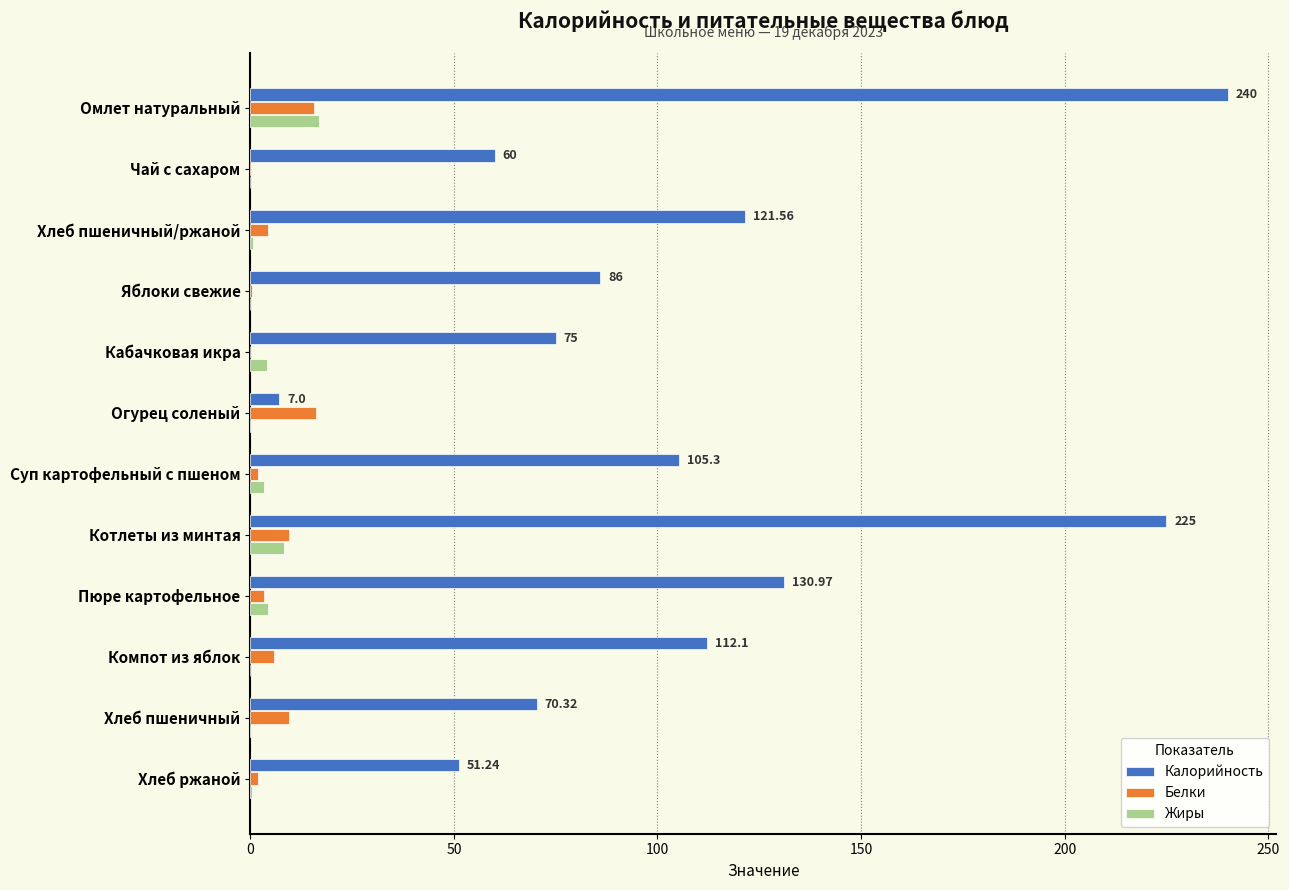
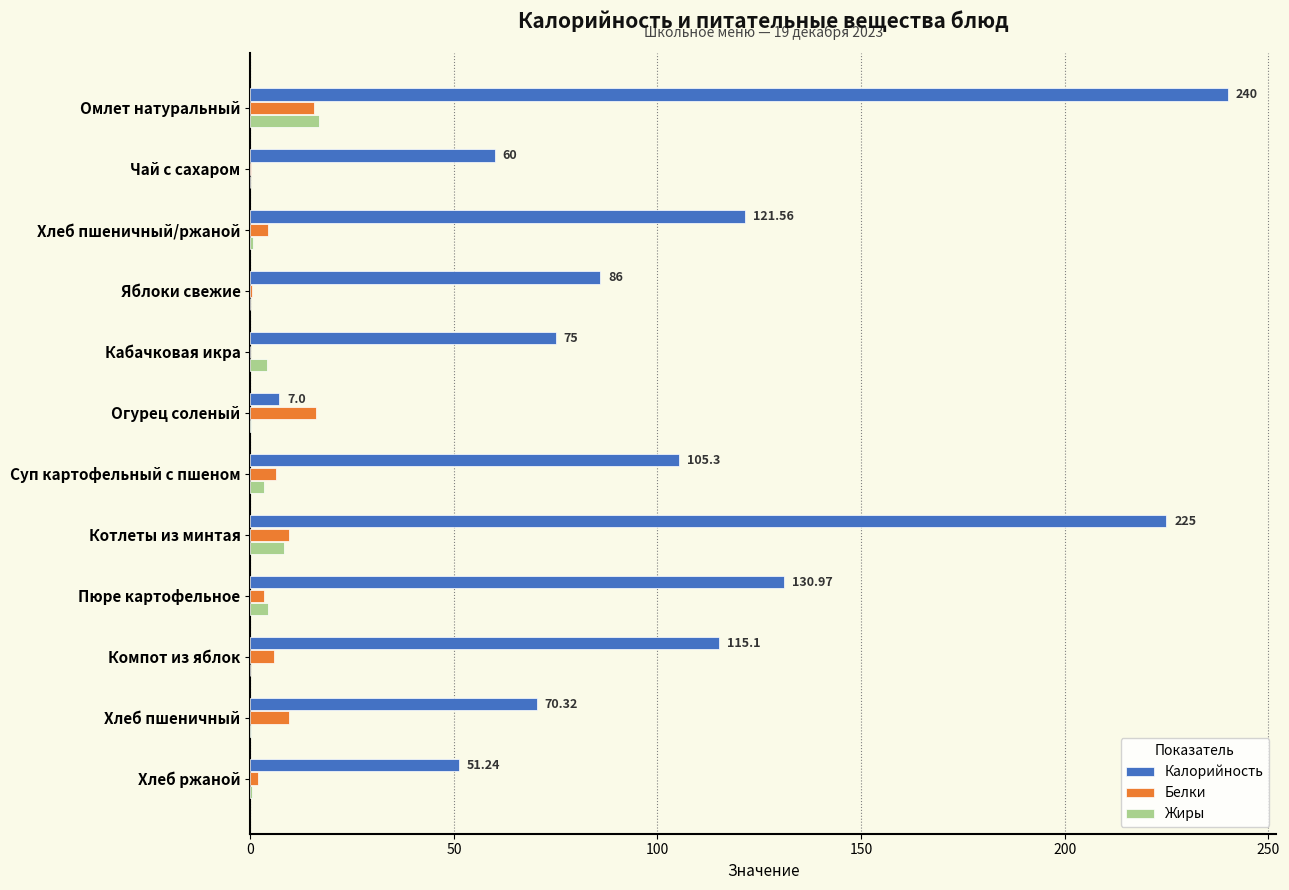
  {
    "Калорийность": {
      "Омлет натуральный": 240,
      "Чай с сахаром": 60,
      "Хлеб пшеничный/ржаной": 121.56,
      "Яблоки свежие": 86,
      "Кабачковая икра": 75,
      "Огурец соленый": 7.0,
      "Суп картофельный с пшеном": 105.3,
      "Котлеты из минтая": 225,
      "Пюре картофельное": 130.97,
-     "Компот из яблок": 112.1,
+     "Компот из яблок": 115.1,
      "Хлеб пшеничный": 70.32,
      "Хлеб ржаной": 51.24
    },
    "Белки": {
      "Омлет натуральный": 16,
      "Хлеб пшеничный/ржаной": 4,
      "Кабачковая икра": 0,
      "Огурец соленый": 16,
-     "Суп картофельный с пшеном": 2,
+     "Суп картофельный с пшеном": 6,
      "Котлеты из минтая": 9,
      "Пюре картофельное": 3,
      "Компот из яблок": 6,
      "Хлеб пшеничный": 10,
      "Хлеб ржаной": 2
    },
    "Жиры": {
      "Омлет натуральный": 17,
      "Чай с сахаром": 0,
      "Яблоки свежие": 0,
      "Кабачковая икра": 4,
      "Суп картофельный с пшеном": 3,
      "Котлеты из минтая": 8,
      "Пюре картофельное": 4,
      "Компот из яблок": 0
    }
  }
